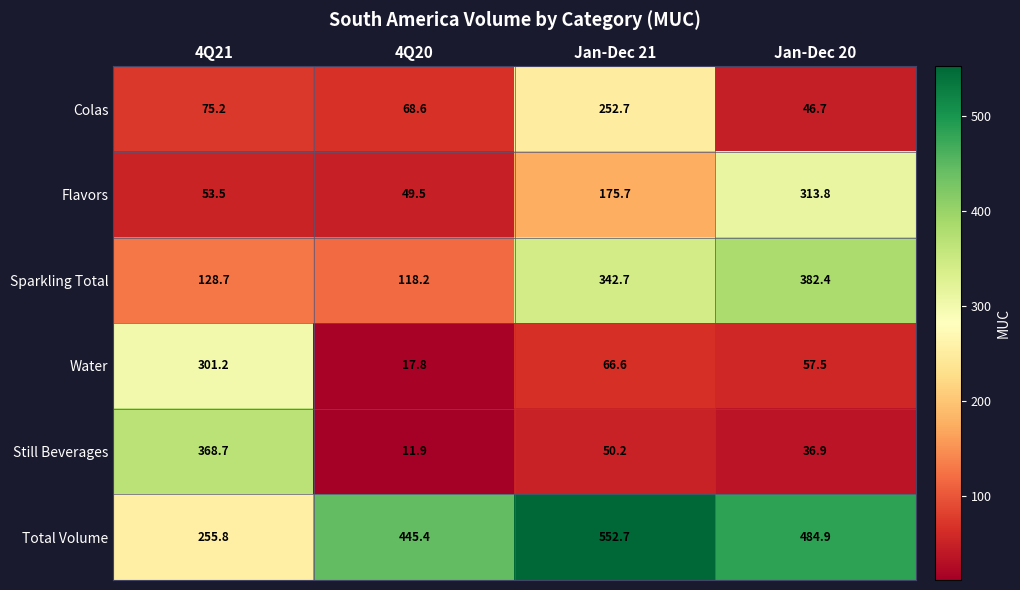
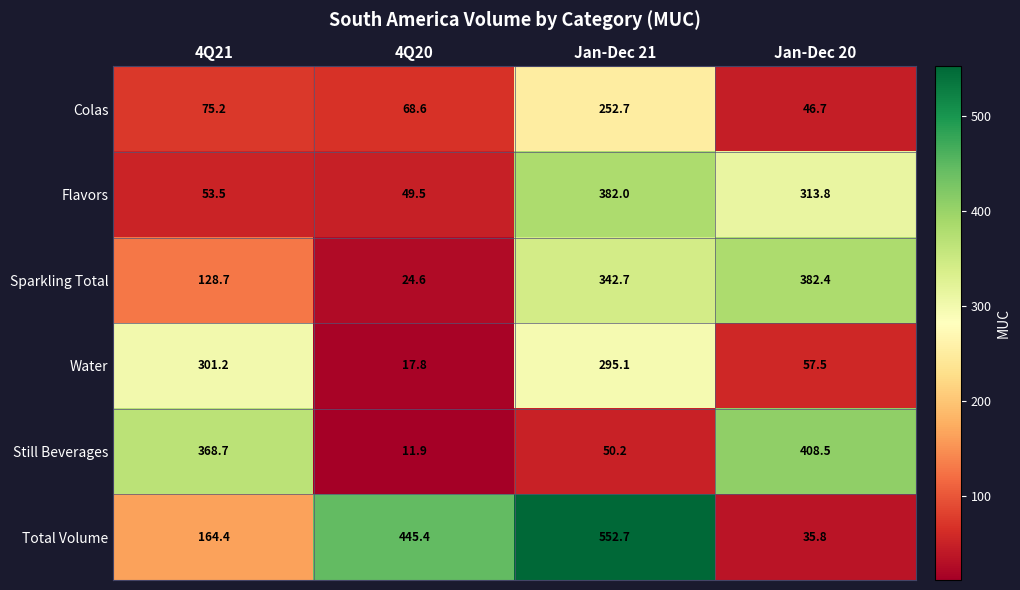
  {
    "Colas": {
      "4Q21": 75.2,
      "4Q20": 68.6,
      "Jan-Dec 21": 252.7,
      "Jan-Dec 20": 46.7
    },
    "Flavors": {
      "4Q21": 53.5,
      "4Q20": 49.5,
-     "Jan-Dec 21": 175.7,
+     "Jan-Dec 21": 382.0,
      "Jan-Dec 20": 313.8
    },
    "Sparkling Total": {
      "4Q21": 128.7,
-     "4Q20": 118.2,
+     "4Q20": 24.6,
      "Jan-Dec 21": 342.7,
      "Jan-Dec 20": 382.4
    },
    "Water": {
      "4Q21": 301.2,
      "4Q20": 17.8,
-     "Jan-Dec 21": 66.6,
+     "Jan-Dec 21": 295.1,
      "Jan-Dec 20": 57.5
    },
    "Still Beverages": {
      "4Q21": 368.7,
      "4Q20": 11.9,
      "Jan-Dec 21": 50.2,
-     "Jan-Dec 20": 36.9
+     "Jan-Dec 20": 408.5
    },
    "Total Volume": {
-     "4Q21": 255.8,
+     "4Q21": 164.4,
      "4Q20": 445.4,
      "Jan-Dec 21": 552.7,
-     "Jan-Dec 20": 484.9
+     "Jan-Dec 20": 35.8
    }
  }
